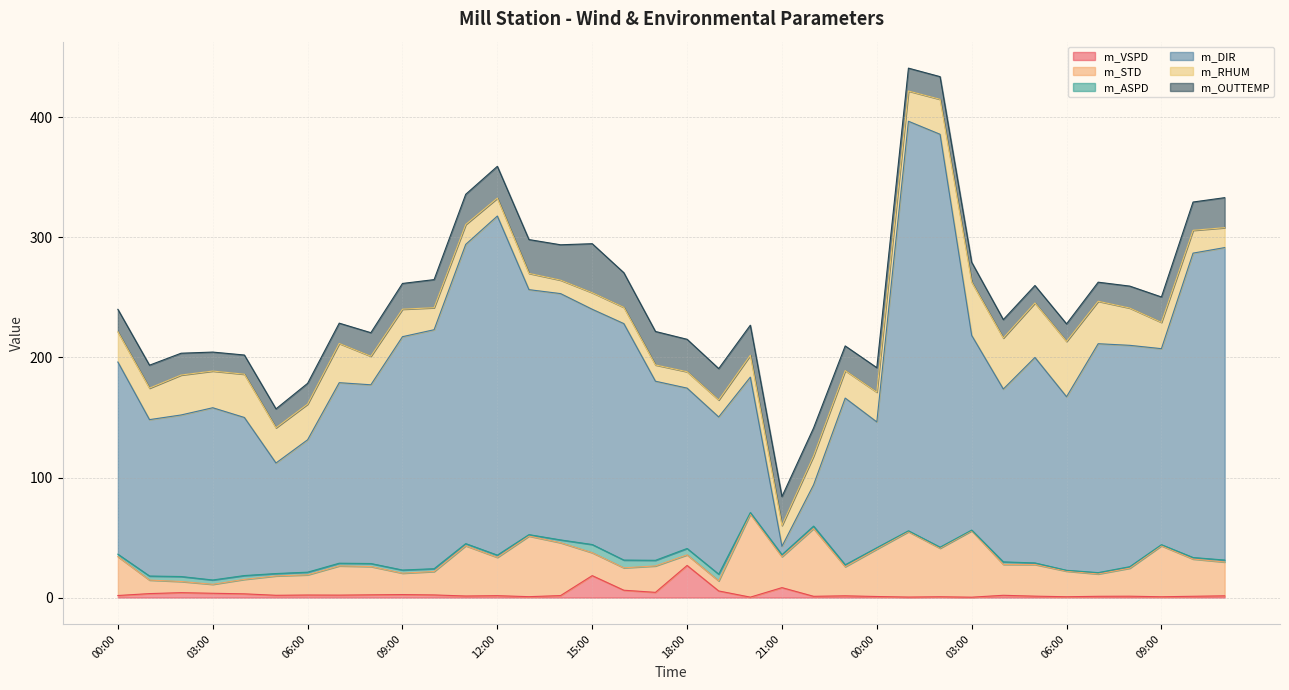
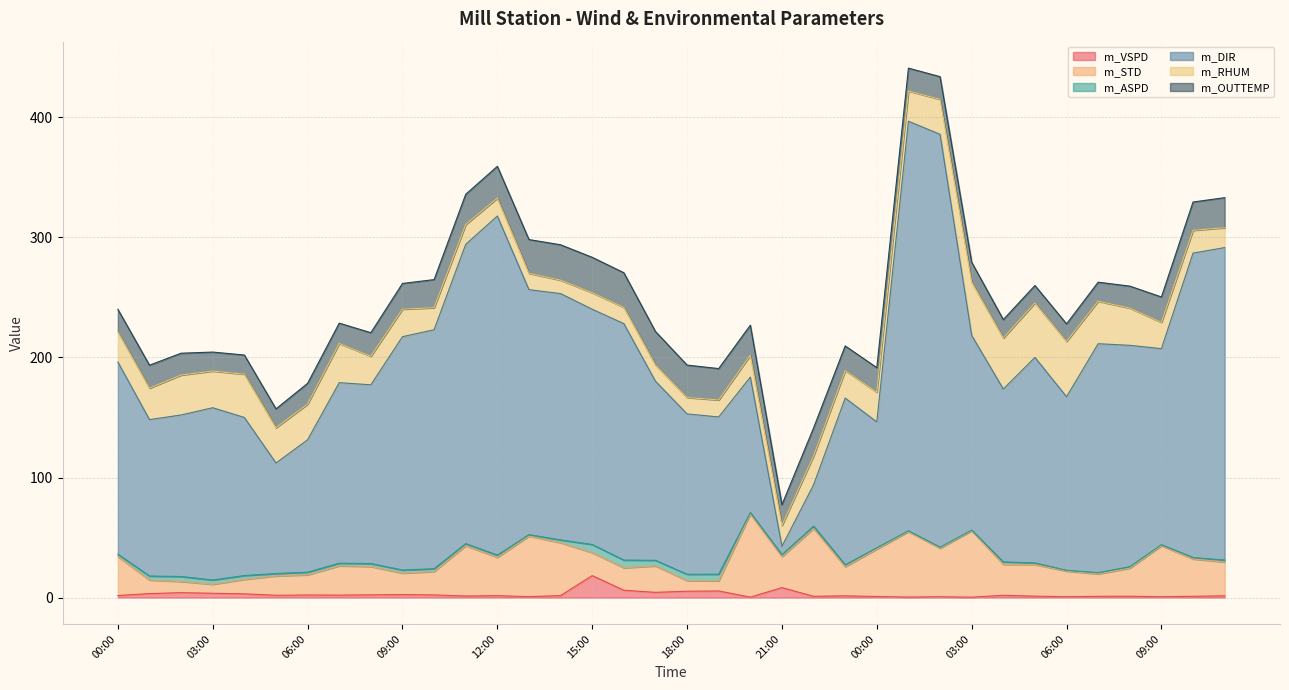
  {
    "m_VSPD": {
      "12:00": 2,
      "15:00": 18,
-     "18:00": 27,
+     "18:00": 5,
      "21:00": 8
    },
    "m_OUTTEMP": {
      "12:00": 27,
-     "15:00": 41,
+     "15:00": 29,
      "18:00": 27,
-     "21:00": 24
+     "21:00": 17
    }
  }
